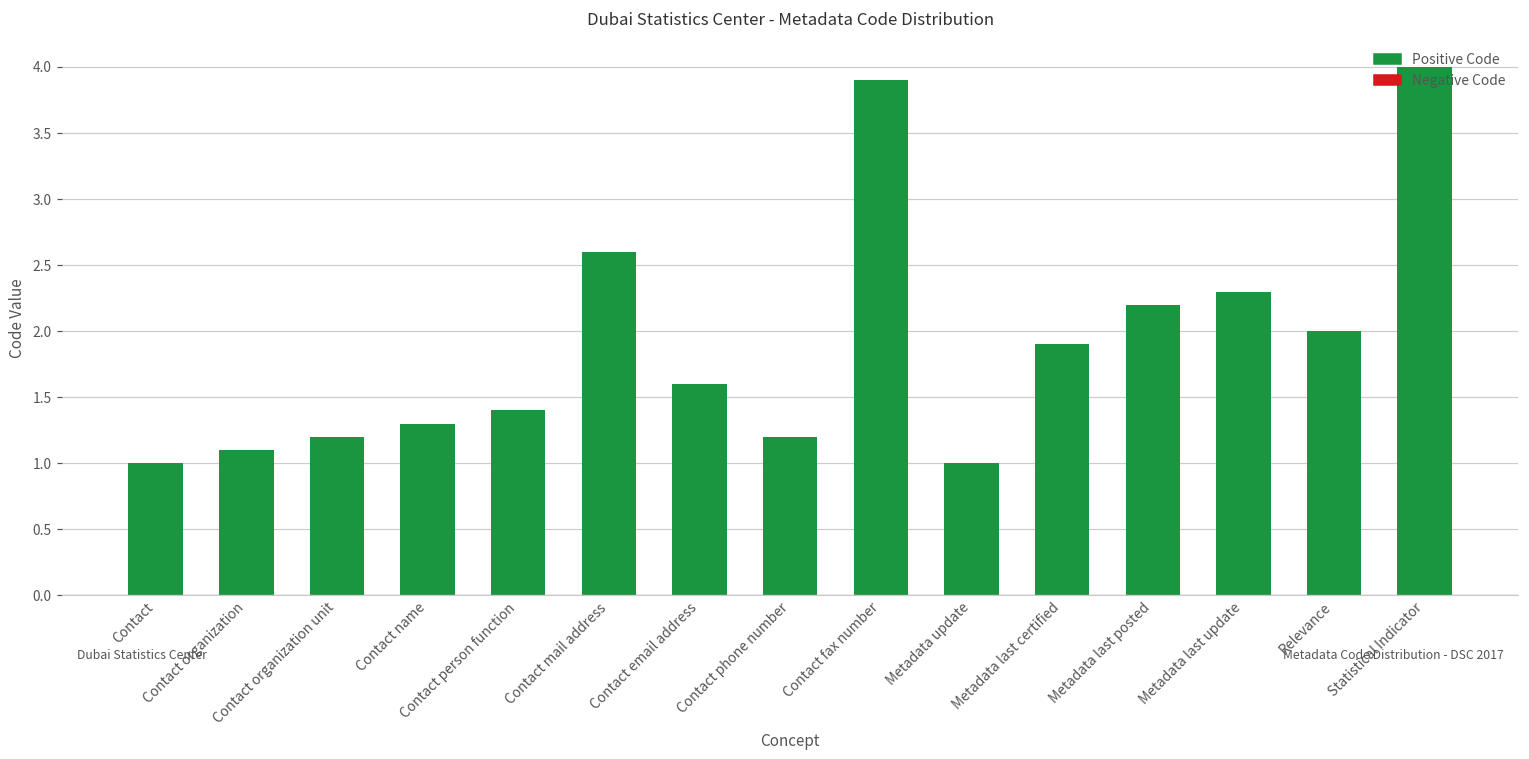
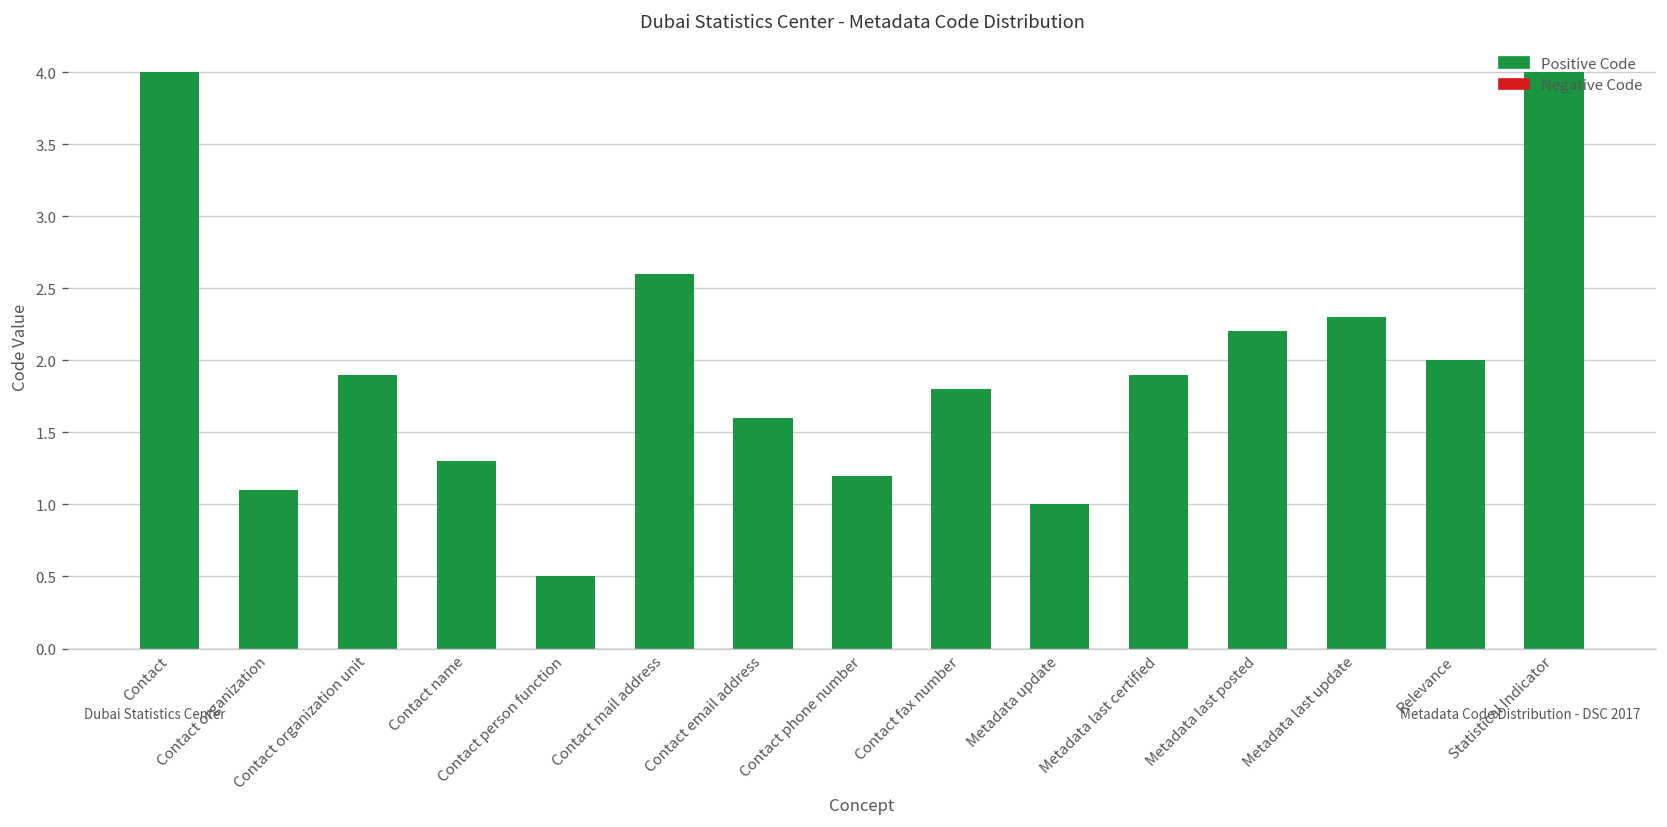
  {
-   "Contact": 1,
+   "Contact": 4,
    "Contact organization": 1.1,
-   "Contact organization unit": 1.2,
+   "Contact organization unit": 1.9,
    "Contact name": 1.3,
-   "Contact person function": 1.4,
+   "Contact person function": 0.5,
    "Contact mail address": 2.6,
    "Contact email address": 1.6,
    "Contact phone number": 1.2,
-   "Contact fax number": 3.9,
+   "Contact fax number": 1.8,
    "Metadata update": 1.0,
    "Metadata last certified": 1.9,
    "Metadata last posted": 2.2,
    "Metadata last update": 2.3,
    "Relevance": 2.0,
    "Statistical Indicator": 4.0
  }
